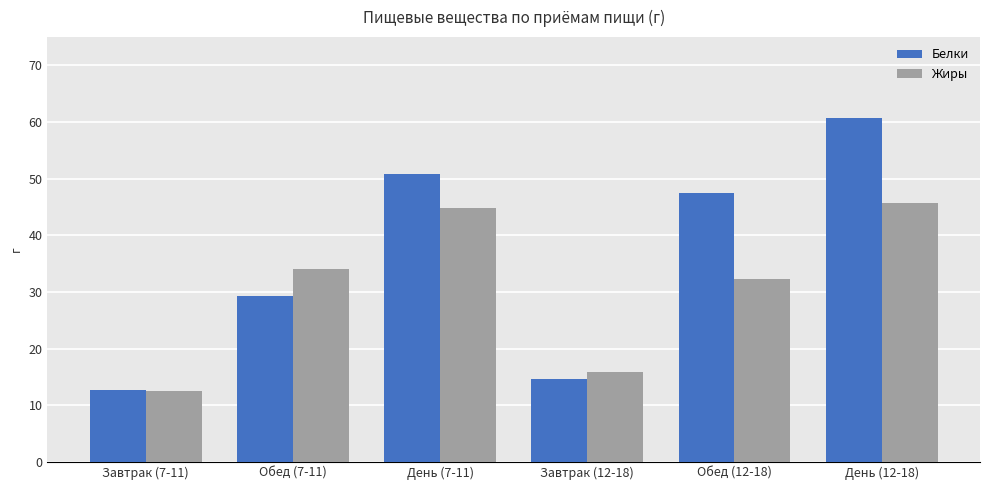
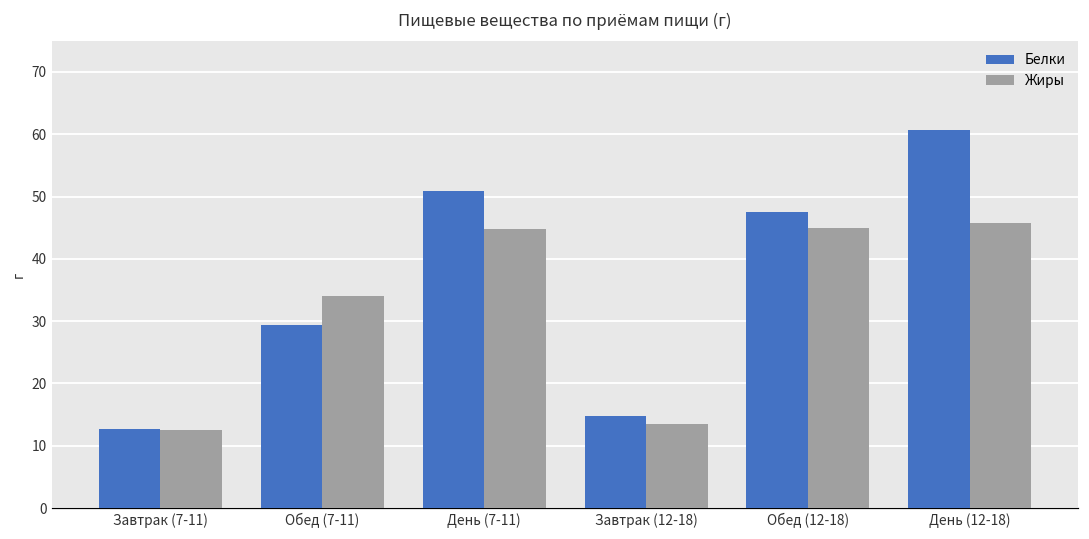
  {
    "Белки": {
      "Завтрак (7-11)": 13,
      "Обед (7-11)": 29,
      "День (7-11)": 51,
      "Завтрак (12-18)": 15,
      "Обед (12-18)": 47,
      "День (12-18)": 61
    },
    "Жиры": {
      "Завтрак (7-11)": 13,
      "Обед (7-11)": 34,
      "День (7-11)": 45,
-     "Завтрак (12-18)": 16,
-     "Обед (12-18)": 32,
+     "Завтрак (12-18)": 13,
+     "Обед (12-18)": 45,
      "День (12-18)": 46
    }
  }
